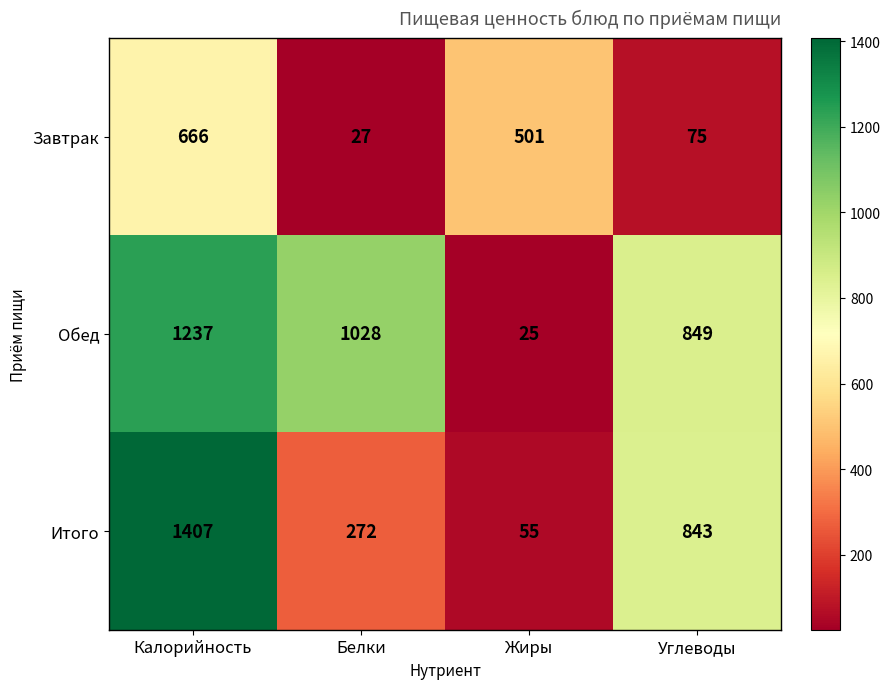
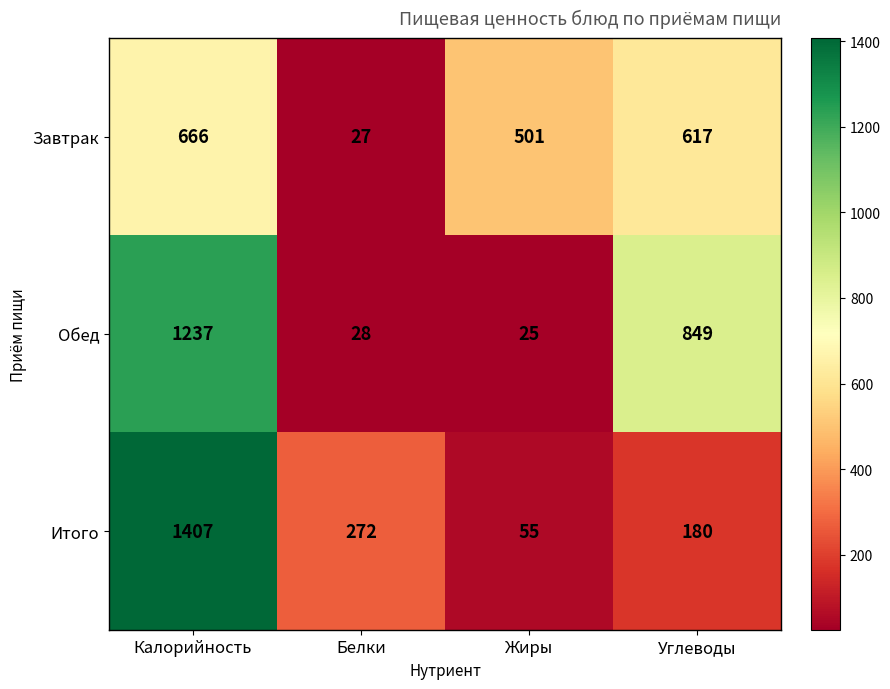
  {
    "Завтрак": {
      "Калорийность": 666,
      "Белки": 27,
      "Жиры": 501,
-     "Углеводы": 75
+     "Углеводы": 617
    },
    "Обед": {
      "Калорийность": 1237,
-     "Белки": 1028,
+     "Белки": 28,
      "Жиры": 25,
      "Углеводы": 849
    },
    "Итого": {
      "Калорийность": 1407,
      "Белки": 272,
      "Жиры": 55,
-     "Углеводы": 843
+     "Углеводы": 180
    }
  }
